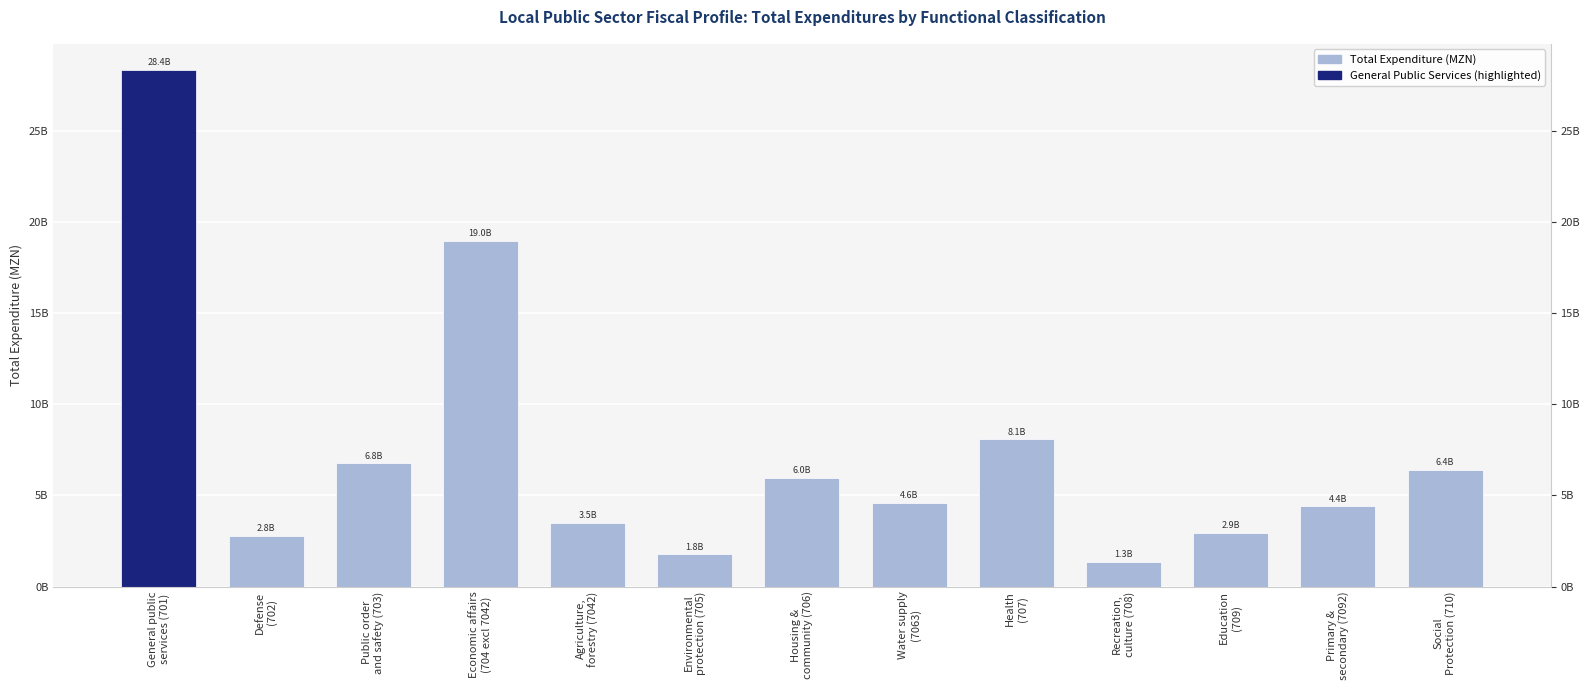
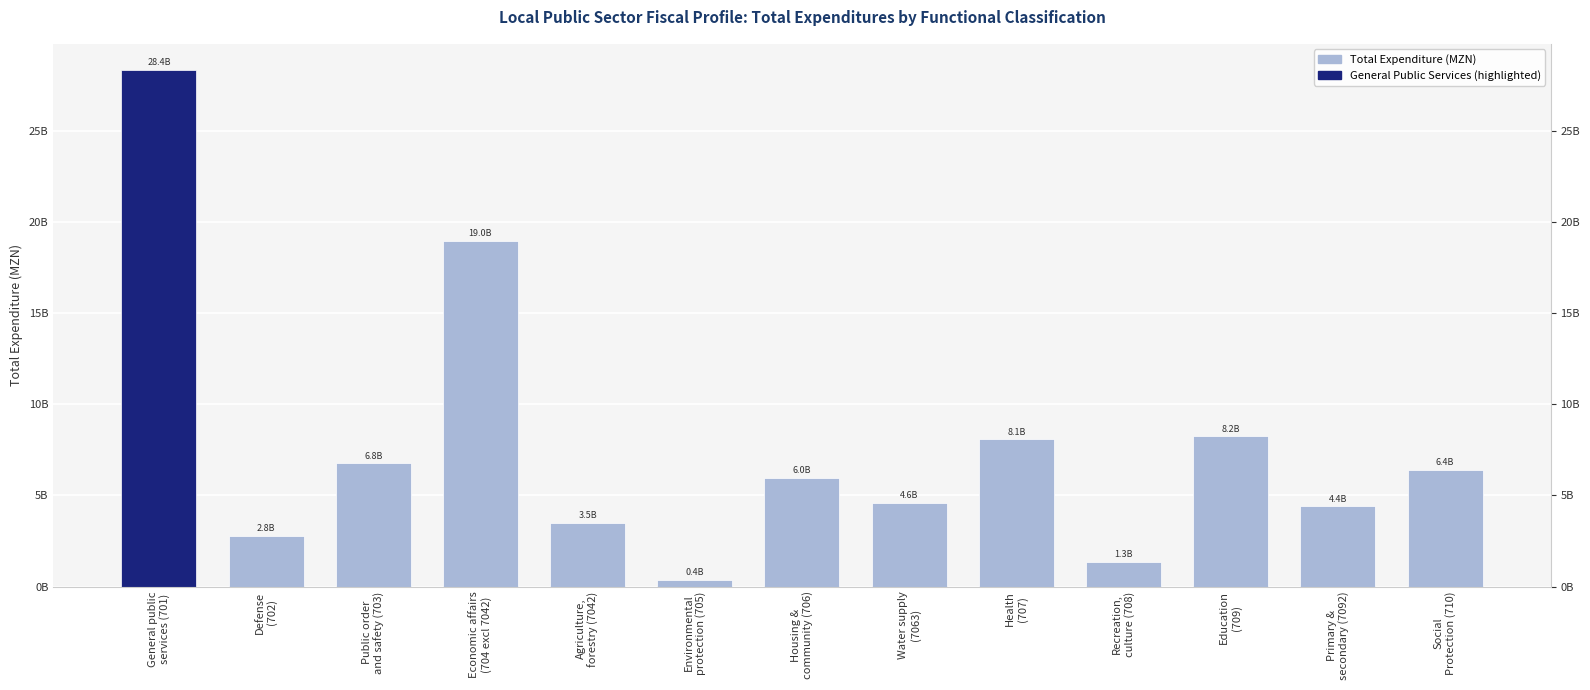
  {
    "General public services (701)": "28.4B",
    "Defense (702)": "2.8B",
    "Public order and safety (703)": "6.8B",
    "Economic affairs (704 excl 7042)": "19.0B",
    "Agriculture, forestry (7042)": "3.5B",
-   "Environmental protection (705)": "1.8B",
+   "Environmental protection (705)": "0.4B",
    "Housing & community (706)": "6.0B",
    "Water supply (7063)": "4.6B",
    "Health (707)": "8.1B",
    "Recreation, culture (708)": "1.3B",
-   "Education (709)": "2.9B",
+   "Education (709)": "8.2B",
    "Primary & secondary (7092)": "4.4B",
    "Social Protection (710)": "6.4B"
  }
